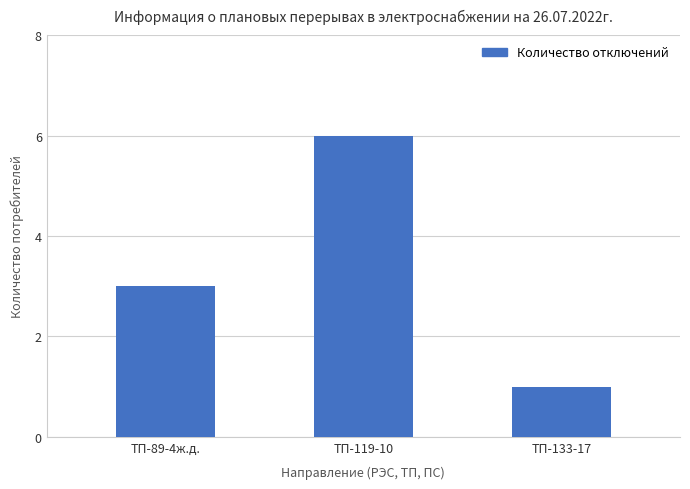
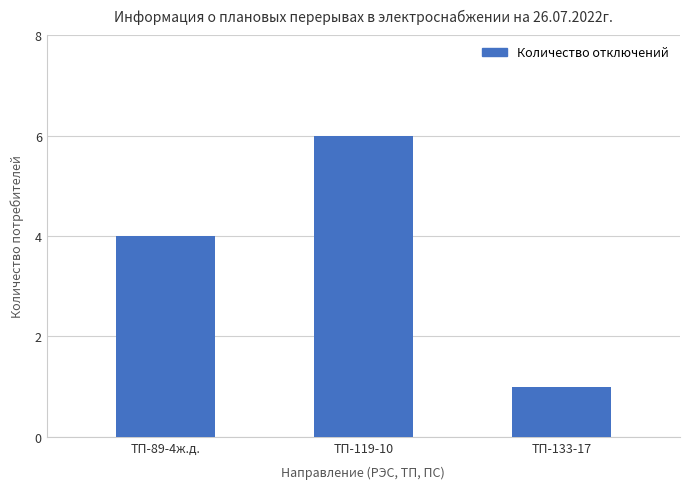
  {
-   "ТП-89-4ж.д.": 3,
+   "ТП-89-4ж.д.": 4,
    "ТП-119-10": 6,
    "ТП-133-17": 1
  }
